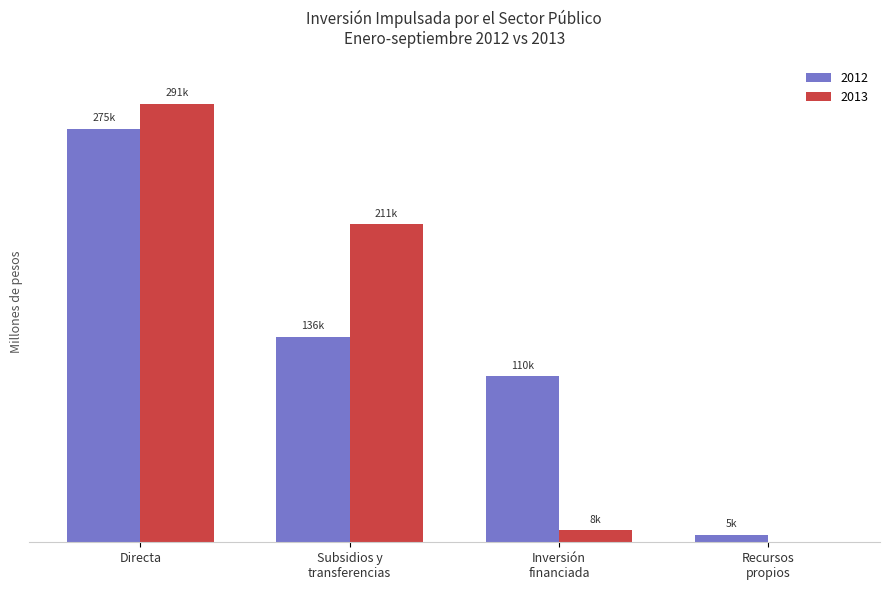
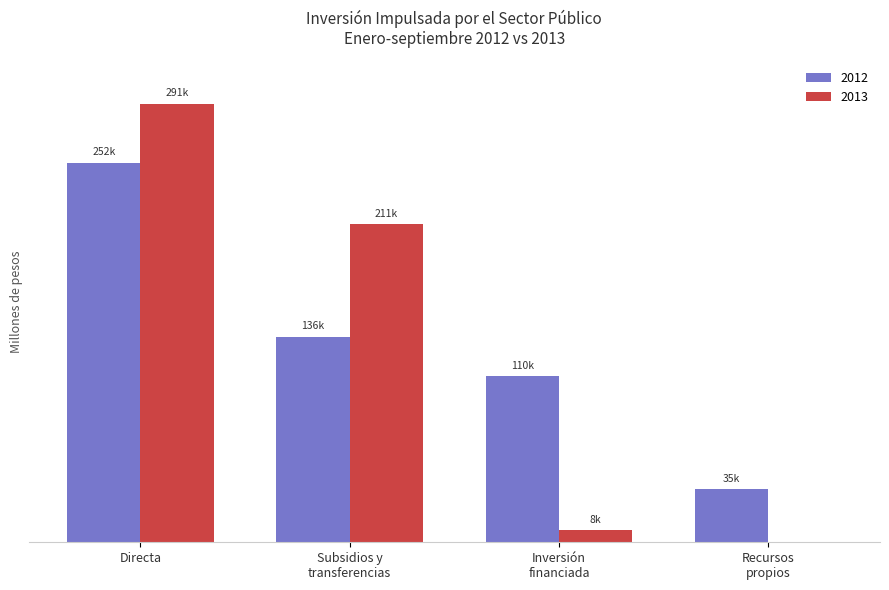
  {
    "2012": {
-     "Directa": "275k",
+     "Directa": "252k",
      "Subsidios y transferencias": "136k",
      "Inversión financiada": "110k",
-     "Recursos propios": "5k"
+     "Recursos propios": "35k"
    },
    "2013": {
      "Directa": "291k",
      "Subsidios y transferencias": "211k",
      "Inversión financiada": "8k"
    }
  }
